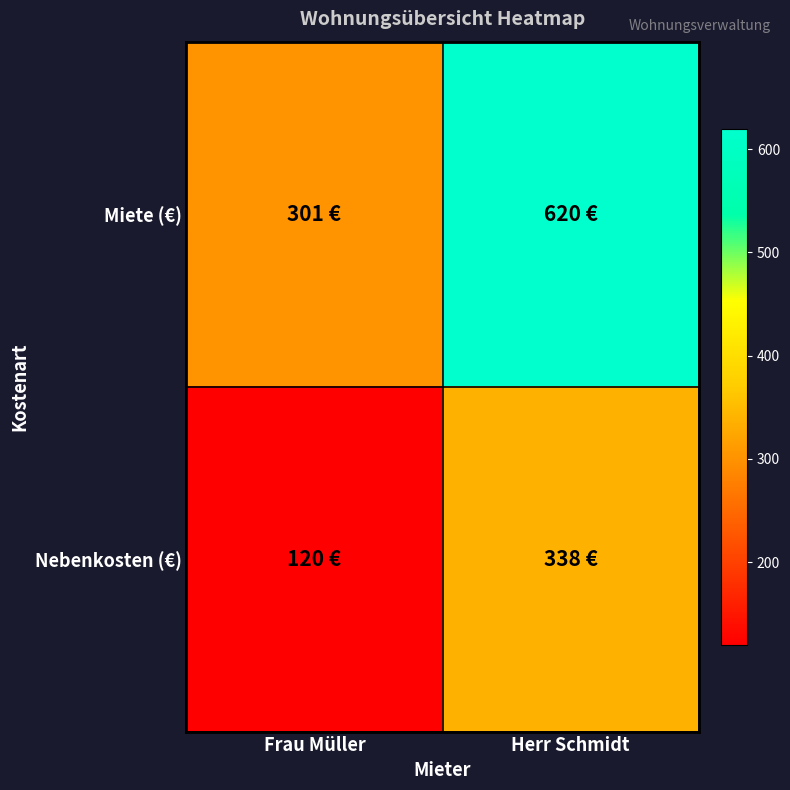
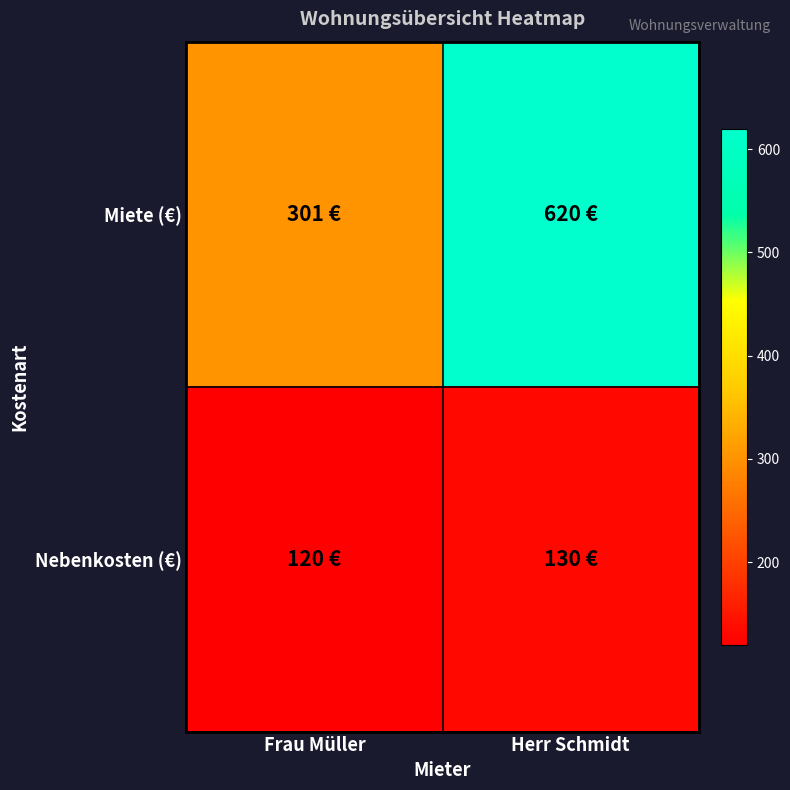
  {
    "Miete (€)": {
      "Frau Müller": 301,
      "Herr Schmidt": 620
    },
    "Nebenkosten (€)": {
      "Frau Müller": 120,
-     "Herr Schmidt": 338
+     "Herr Schmidt": 130
    }
  }
